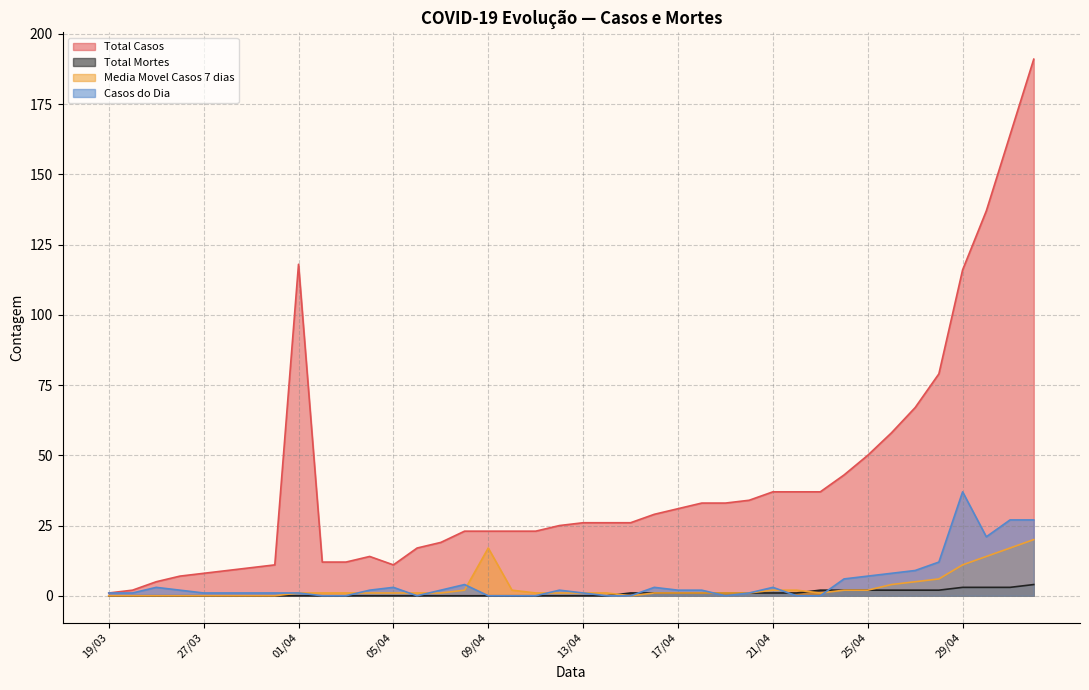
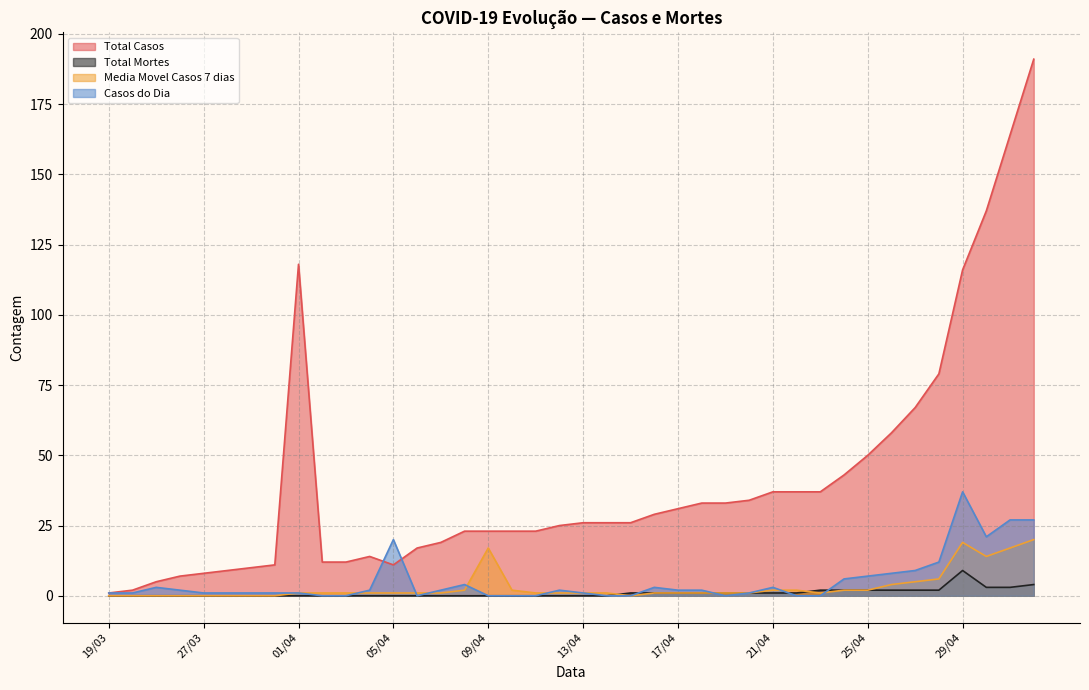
  {
    "Total Casos": {
      "27/03": 8,
      "01/04": 118,
      "05/04": 11,
      "09/04": 23,
      "13/04": 26,
      "17/04": 31,
      "21/04": 37,
      "25/04": 50,
      "29/04": 116
    },
    "Total Mortes": {
      "01/04": 0,
      "05/04": 0,
      "13/04": 0,
      "21/04": 1,
-     "29/04": 3
+     "29/04": 9
    },
    "Media Movel Casos 7 dias": {
      "05/04": 1,
      "09/04": 17,
      "21/04": 2,
-     "29/04": 11
+     "29/04": 19
    },
    "Casos do Dia": {
      "27/03": 1,
-     "05/04": 3,
+     "05/04": 20,
      "17/04": 2,
      "21/04": 3,
      "25/04": 7,
      "29/04": 37
    }
  }
